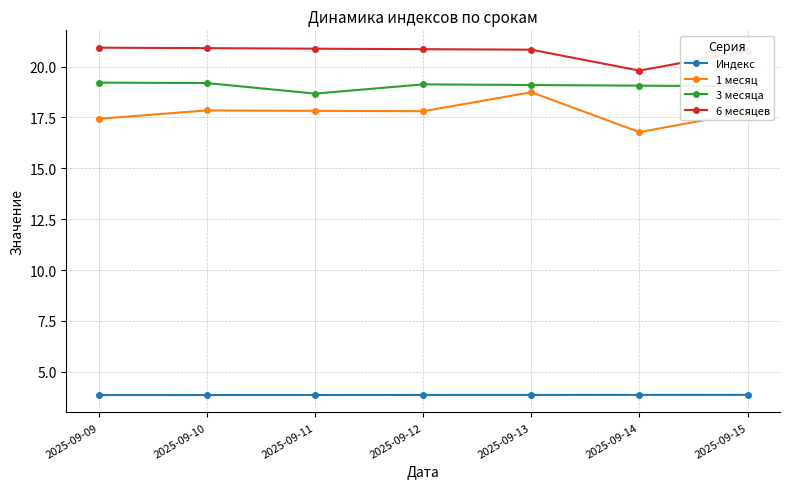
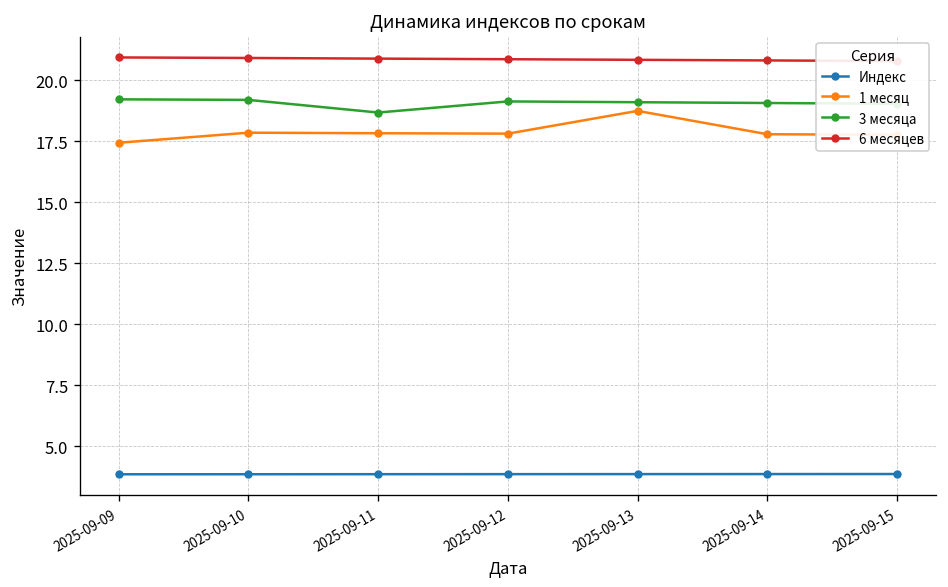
  {
    "Индекс": {
      "2025-09-09": 3.9,
      "2025-09-10": 3.9,
      "2025-09-11": 3.9,
      "2025-09-12": 3.9,
      "2025-09-13": 3.9,
      "2025-09-14": 3.9,
      "2025-09-15": 3.9
    },
    "1 месяц": {
      "2025-09-09": 17.4,
      "2025-09-10": 17.8,
      "2025-09-11": 17.8,
      "2025-09-12": 17.8,
      "2025-09-13": 18.7,
-     "2025-09-14": 16.8
+     "2025-09-14": 17.8
    },
    "3 месяца": {
      "2025-09-09": 19.2,
      "2025-09-10": 19.2,
      "2025-09-11": 18.7,
      "2025-09-12": 19.1,
      "2025-09-13": 19.1,
      "2025-09-14": 19.1
    },
    "6 месяцев": {
      "2025-09-09": 20.9,
      "2025-09-10": 20.9,
      "2025-09-11": 20.9,
      "2025-09-12": 20.9,
      "2025-09-13": 20.8,
-     "2025-09-14": 19.8
+     "2025-09-14": 20.8
    }
  }
